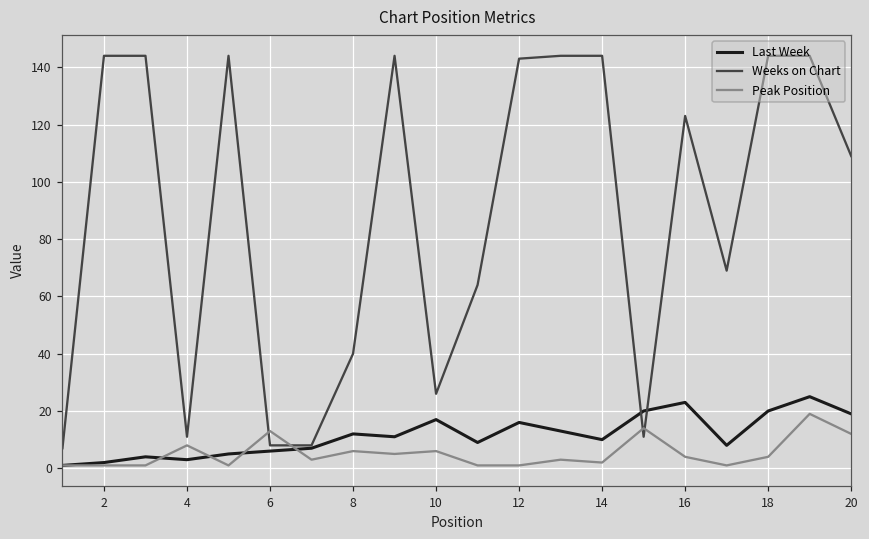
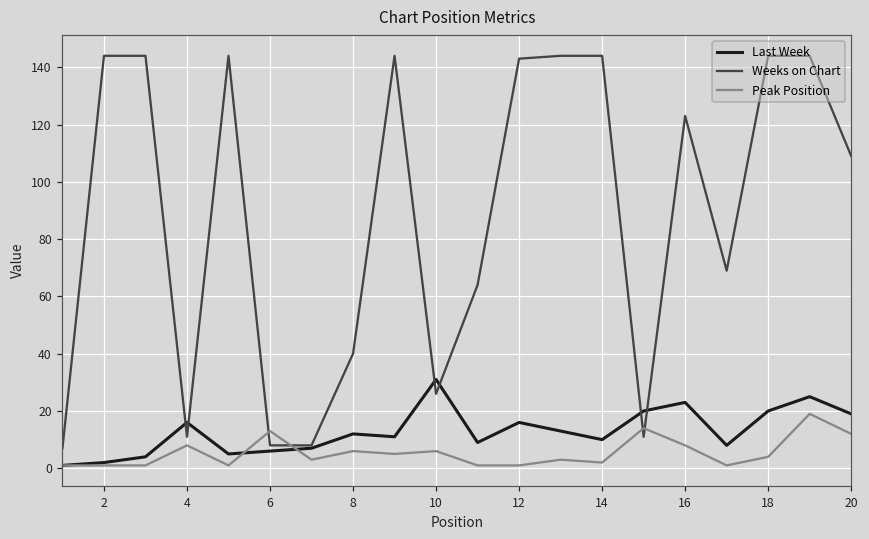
  {
    "Last Week": {
      "2": 2,
-     "4": 3,
+     "4": 16,
      "6": 6,
      "8": 12,
-     "10": 17,
+     "10": 31,
      "12": 16,
      "14": 10,
      "16": 23,
      "18": 20,
      "20": 19
    },
    "Weeks on Chart": {
      "2": 144,
      "4": 11,
      "6": 8,
      "8": 40,
      "10": 26,
      "12": 143,
      "14": 144,
      "16": 123,
      "20": 109
    },
    "Peak Position": {
      "2": 1,
      "4": 8,
      "6": 13,
      "8": 6,
      "10": 6,
      "12": 1,
      "14": 2,
-     "16": 4,
+     "16": 8,
      "18": 4,
      "20": 12
    }
  }
